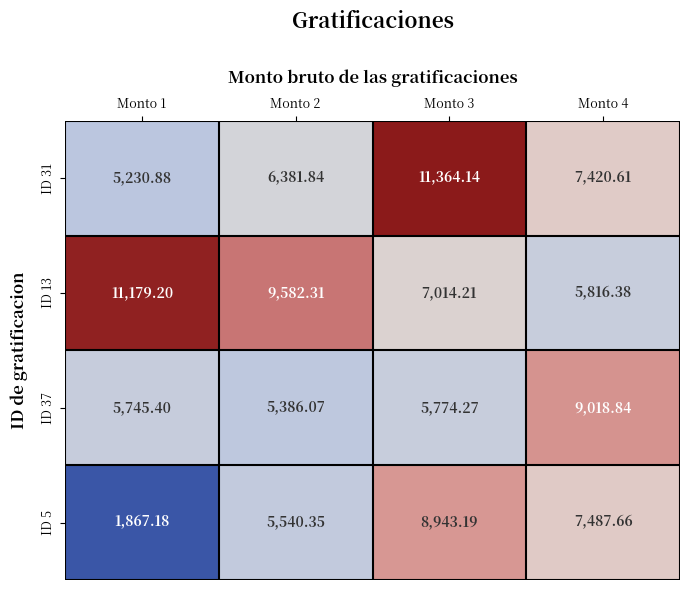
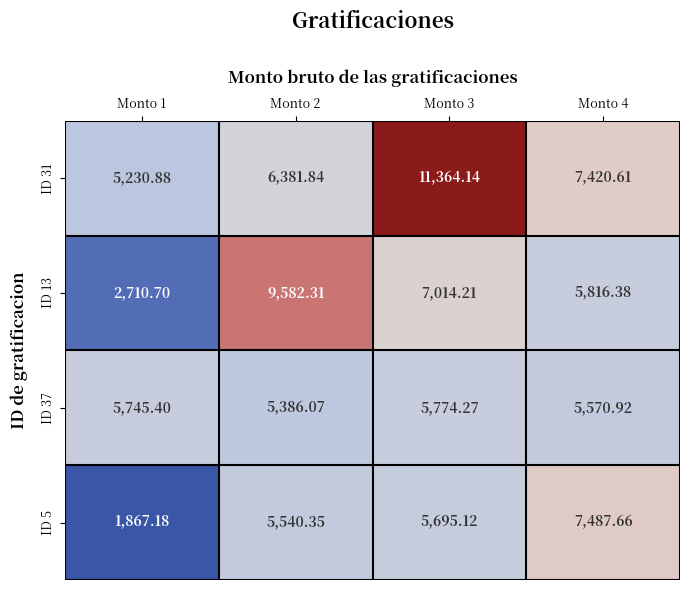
  {
    "ID 31": {
      "Monto 1": "5,230.88",
      "Monto 2": "6,381.84",
      "Monto 3": "11,364.14",
      "Monto 4": "7,420.61"
    },
    "ID 13": {
-     "Monto 1": "11,179.20",
+     "Monto 1": "2,710.70",
      "Monto 2": "9,582.31",
      "Monto 3": "7,014.21",
      "Monto 4": "5,816.38"
    },
    "ID 37": {
      "Monto 1": "5,745.40",
      "Monto 2": "5,386.07",
      "Monto 3": "5,774.27",
-     "Monto 4": "9,018.84"
+     "Monto 4": "5,570.92"
    },
    "ID 5": {
      "Monto 1": "1,867.18",
      "Monto 2": "5,540.35",
-     "Monto 3": "8,943.19",
+     "Monto 3": "5,695.12",
      "Monto 4": "7,487.66"
    }
  }
